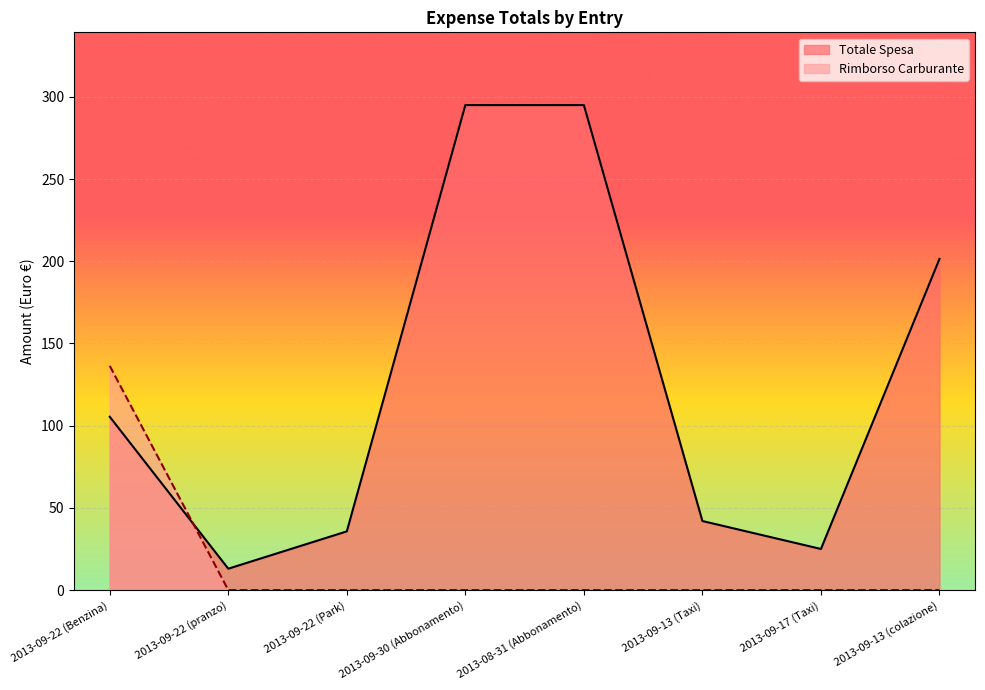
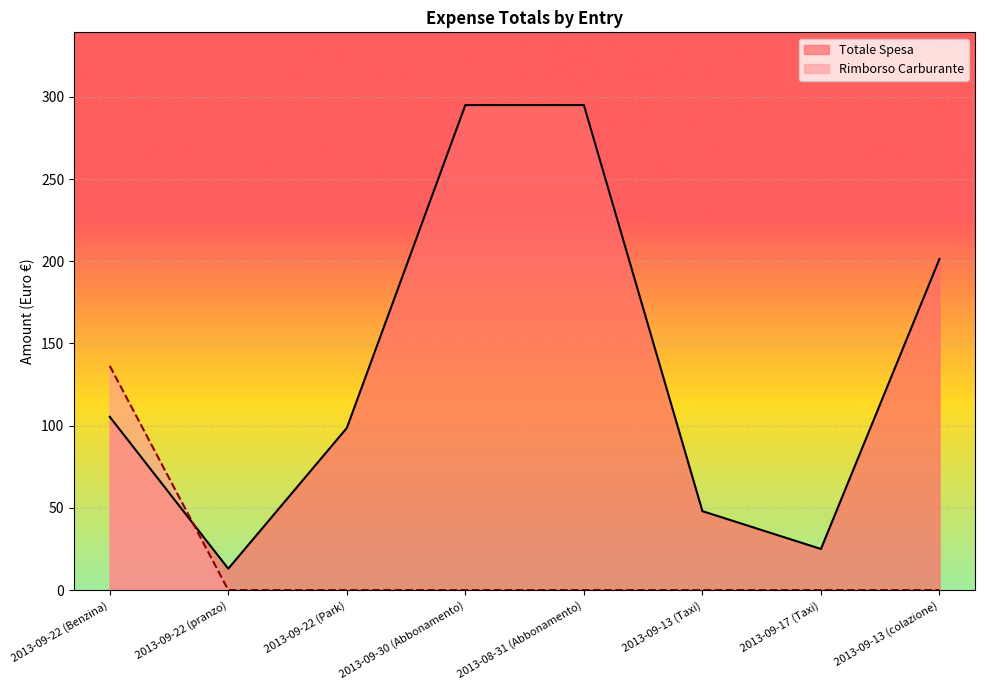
  {
    "Totale Spesa": {
      "2013-09-22 (Benzina)": 105,
      "2013-09-22 (pranzo)": 13,
-     "2013-09-22 (Park)": 36,
+     "2013-09-22 (Park)": 99,
      "2013-09-30 (Abbonamento)": 295,
      "2013-08-31 (Abbonamento)": 295,
-     "2013-09-13 (Taxi)": 42,
+     "2013-09-13 (Taxi)": 48,
      "2013-09-17 (Taxi)": 25,
      "2013-09-13 (colazione)": 201
    },
    "Rimborso Carburante": {
      "2013-09-22 (Benzina)": 136,
      "2013-09-22 (pranzo)": 0,
      "2013-09-22 (Park)": 0,
      "2013-09-30 (Abbonamento)": 0,
      "2013-08-31 (Abbonamento)": 0,
      "2013-09-13 (Taxi)": 0,
      "2013-09-17 (Taxi)": 0,
      "2013-09-13 (colazione)": 0
    }
  }
